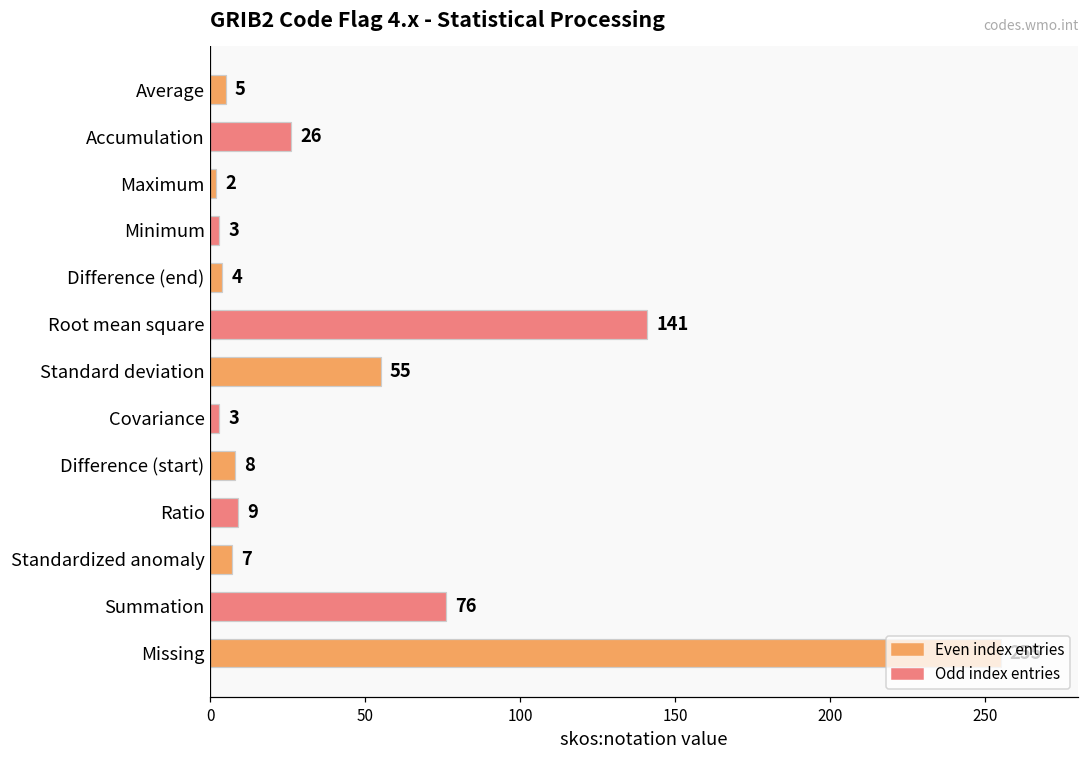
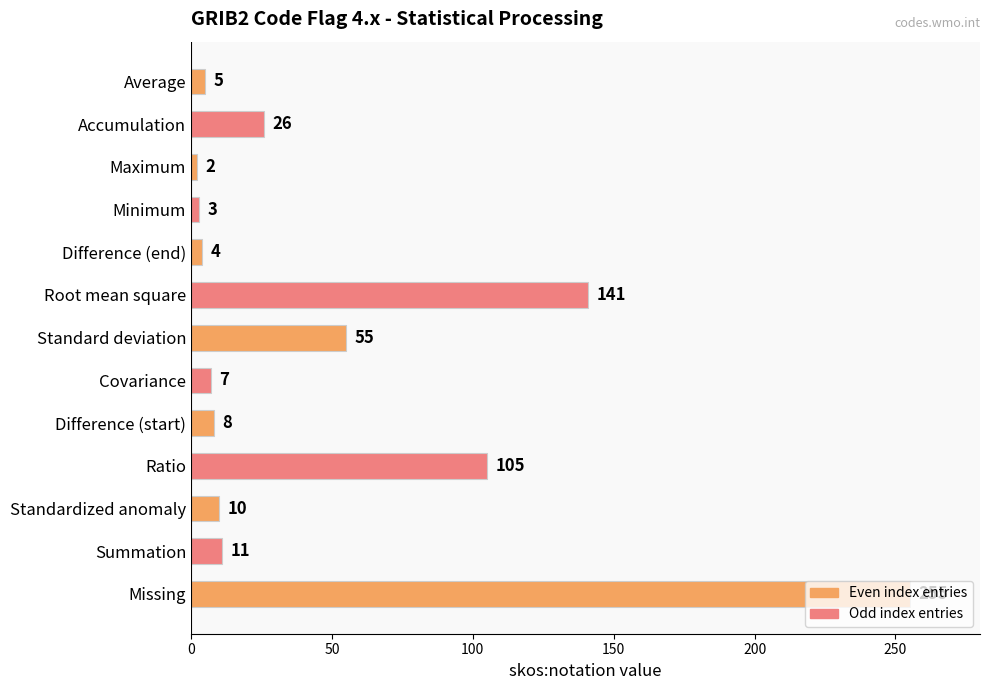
  {
    "Average": 5,
    "Accumulation": 26,
    "Maximum": 2,
    "Minimum": 3,
    "Difference (end)": 4,
    "Root mean square": 141,
    "Standard deviation": 55,
-   "Covariance": 3,
+   "Covariance": 7,
    "Difference (start)": 8,
-   "Ratio": 9,
-   "Standardized anomaly": 7,
-   "Summation": 76
+   "Ratio": 105,
+   "Standardized anomaly": 10,
+   "Summation": 11
  }
